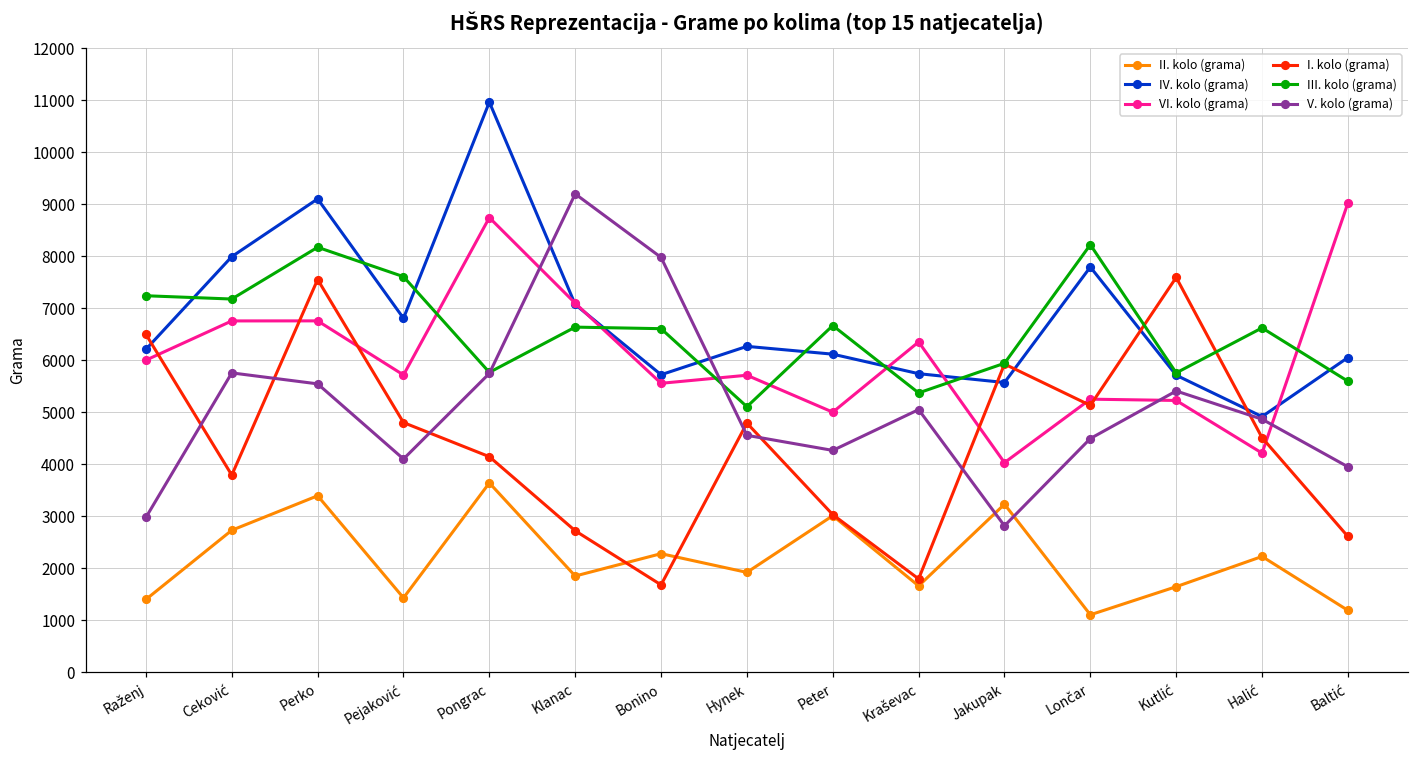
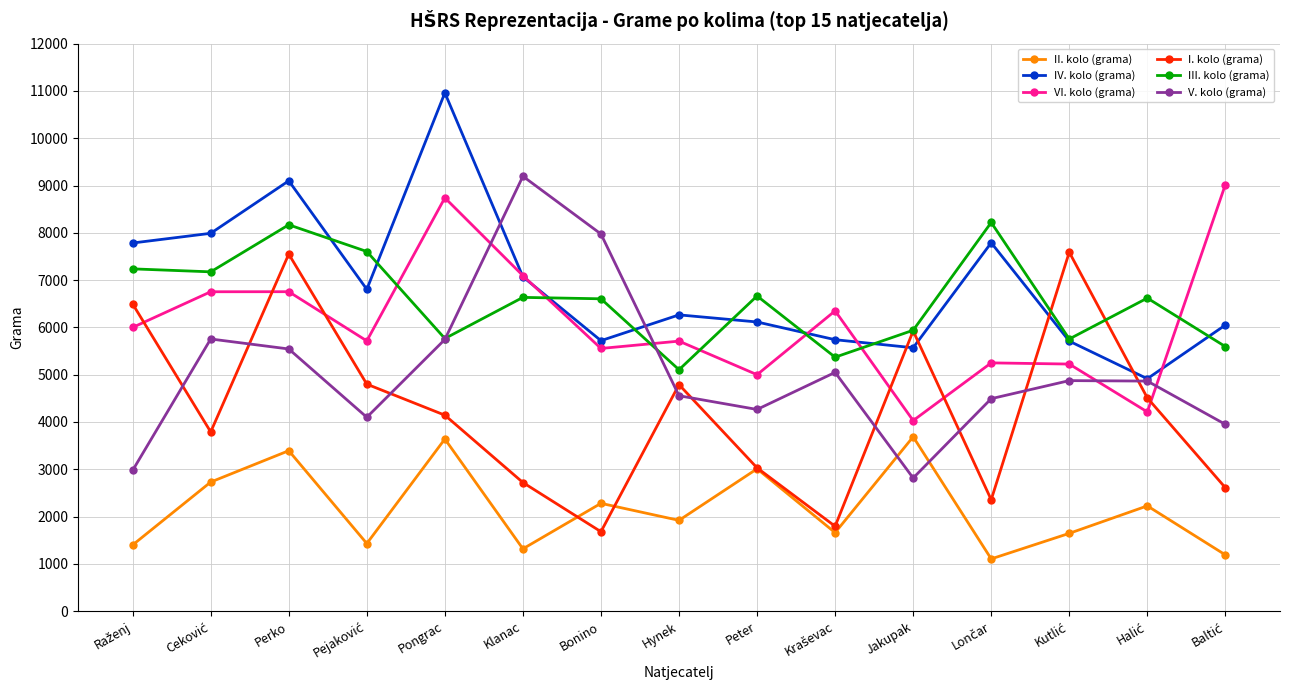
  {
    "II. kolo (grama)": {
      "Raženj": 1400,
      "Ceković": 2700,
      "Perko": 3400,
      "Pejaković": 1400,
      "Pongrac": 3600,
-     "Klanac": 1900,
+     "Klanac": 1300,
      "Bonino": 2300,
      "Hynek": 1900,
      "Kraševac": 1700,
-     "Jakupak": 3200,
+     "Jakupak": 3700,
      "Lončar": 1100,
      "Kutlić": 1600,
      "Halić": 2200,
      "Baltić": 1200
    },
    "IV. kolo (grama)": {
-     "Raženj": 6200,
+     "Raženj": 7800,
      "Ceković": 8000,
      "Perko": 9100,
      "Pejaković": 6800,
      "Pongrac": 11000,
      "Bonino": 5700,
      "Hynek": 6300,
      "Peter": 6100,
      "Kraševac": 5700,
      "Jakupak": 5600,
      "Lončar": 7800,
      "Baltić": 6100
    },
    "VI. kolo (grama)": {
      "Raženj": 6000,
      "Ceković": 6800,
      "Perko": 6800,
      "Pejaković": 5700,
      "Pongrac": 8700,
      "Bonino": 5600,
      "Hynek": 5700,
      "Peter": 5000,
      "Kraševac": 6400,
      "Jakupak": 4000,
      "Lončar": 5300,
      "Kutlić": 5200,
      "Halić": 4200,
      "Baltić": 9000
    },
    "I. kolo (grama)": {
      "Raženj": 6500,
      "Ceković": 3800,
      "Perko": 7600,
      "Pejaković": 4800,
      "Pongrac": 4100,
      "Klanac": 2700,
      "Bonino": 1700,
      "Hynek": 4800,
      "Kraševac": 1800,
-     "Lončar": 5100,
+     "Lončar": 2400,
      "Kutlić": 7600,
      "Halić": 4500,
      "Baltić": 2600
    },
    "III. kolo (grama)": {
      "Raženj": 7200,
      "Ceković": 7200,
      "Perko": 8200,
      "Pejaković": 7600,
      "Klanac": 6600,
      "Bonino": 6600,
      "Hynek": 5100,
      "Peter": 6700,
      "Kraševac": 5400,
      "Lončar": 8200,
      "Halić": 6600,
      "Baltić": 5600
    },
    "V. kolo (grama)": {
      "Raženj": 3000,
      "Ceković": 5800,
      "Perko": 5500,
      "Pejaković": 4100,
      "Klanac": 9200,
      "Bonino": 8000,
      "Hynek": 4600,
      "Peter": 4300,
      "Kraševac": 5000,
      "Jakupak": 2800,
      "Lončar": 4500,
-     "Kutlić": 5400,
+     "Kutlić": 4900,
      "Baltić": 4000
    }
  }
